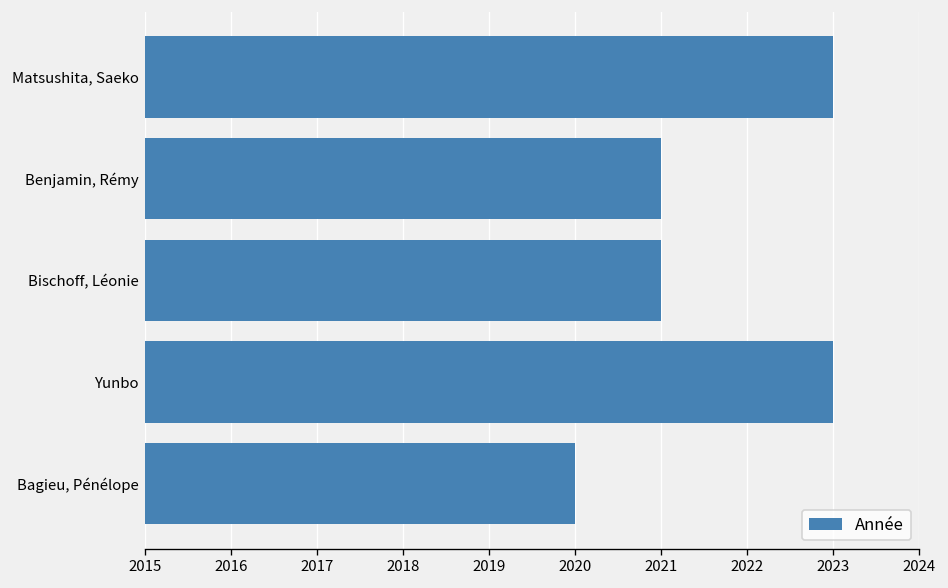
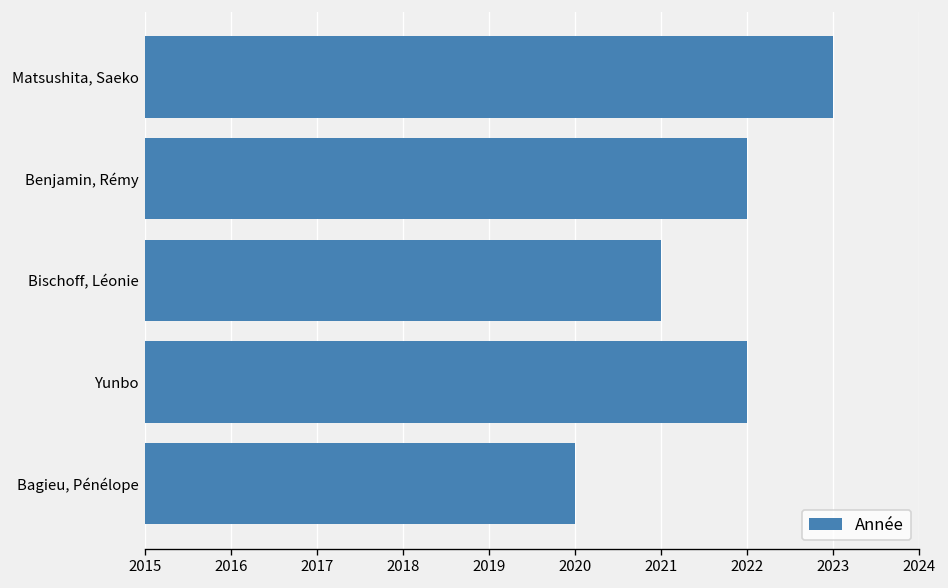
  {
    "Matsushita, Saeko": 2023,
-   "Benjamin, Rémy": 2021,
+   "Benjamin, Rémy": 2022,
    "Bischoff, Léonie": 2021,
-   "Yunbo": 2023,
+   "Yunbo": 2022,
    "Bagieu, Pénélope": 2020
  }
